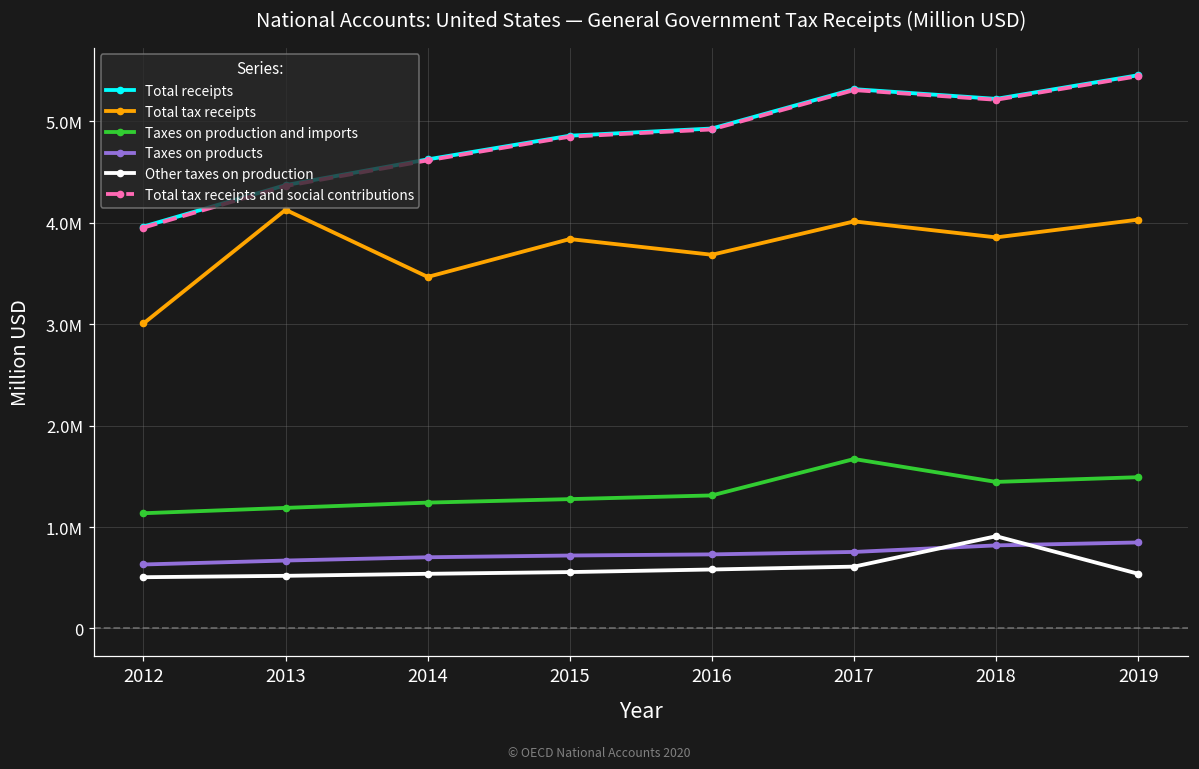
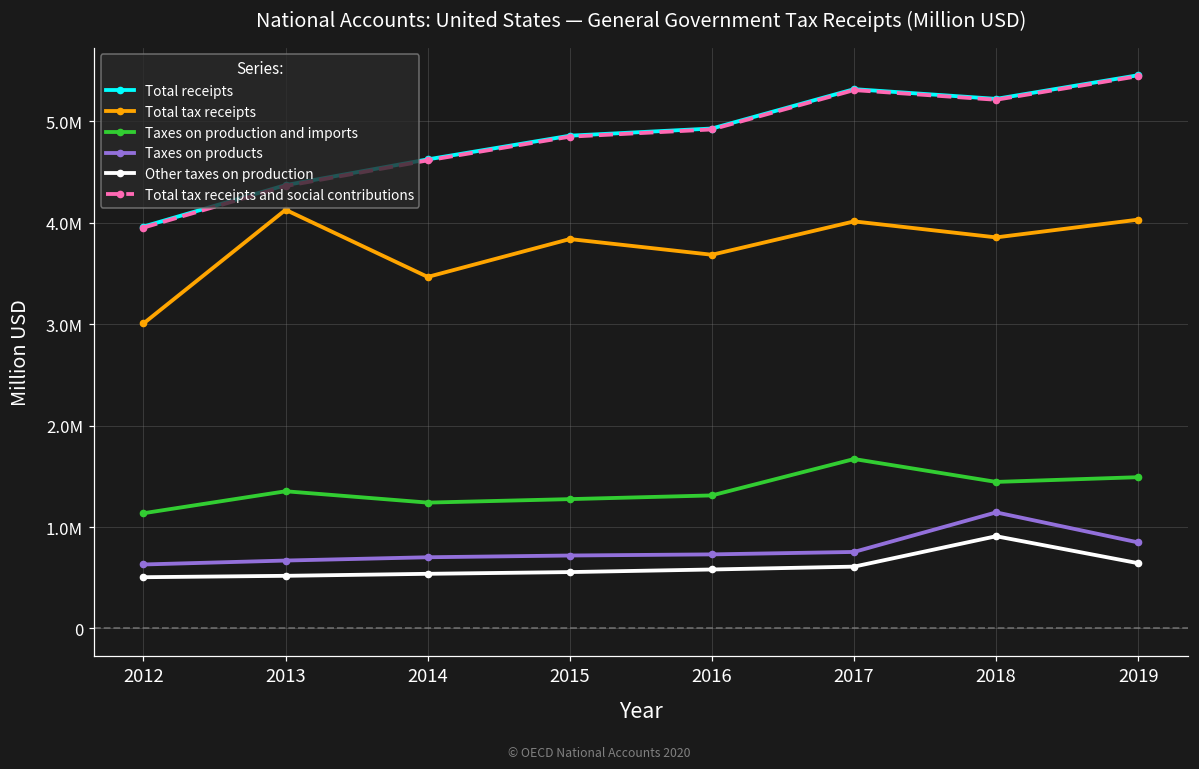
  {
    "Total tax receipts": {
      "2012": 3000000,
      "2013": 4100000,
      "2014": 3500000,
      "2015": 3800000,
      "2016": 3700000,
      "2017": 4000000,
      "2018": 3900000,
      "2019": 4000000
    },
    "Taxes on production and imports": {
      "2012": 1100000,
-     "2013": 1200000,
+     "2013": 1400000,
      "2014": 1200000,
      "2015": 1300000,
      "2016": 1300000,
      "2017": 1700000,
      "2018": 1400000,
      "2019": 1500000
    },
    "Taxes on products": {
      "2012": 600000,
      "2013": 700000,
      "2014": 700000,
      "2015": 700000,
      "2016": 700000,
      "2017": 800000,
-     "2018": 800000,
+     "2018": 1100000,
      "2019": 800000
    },
    "Other taxes on production": {
      "2012": 500000,
      "2013": 500000,
      "2014": 500000,
      "2015": 600000,
      "2016": 600000,
      "2017": 600000,
      "2018": 900000,
-     "2019": 500000
+     "2019": 600000
    }
  }
